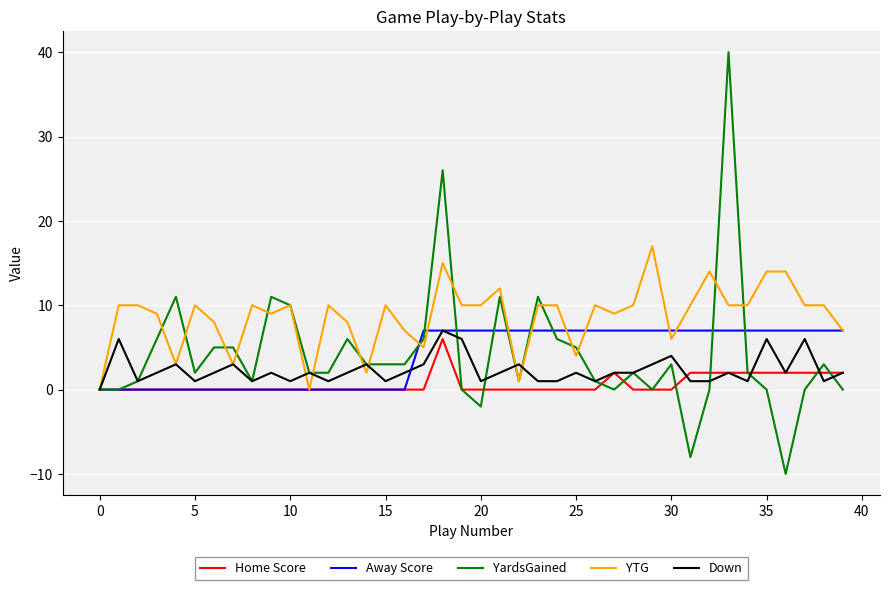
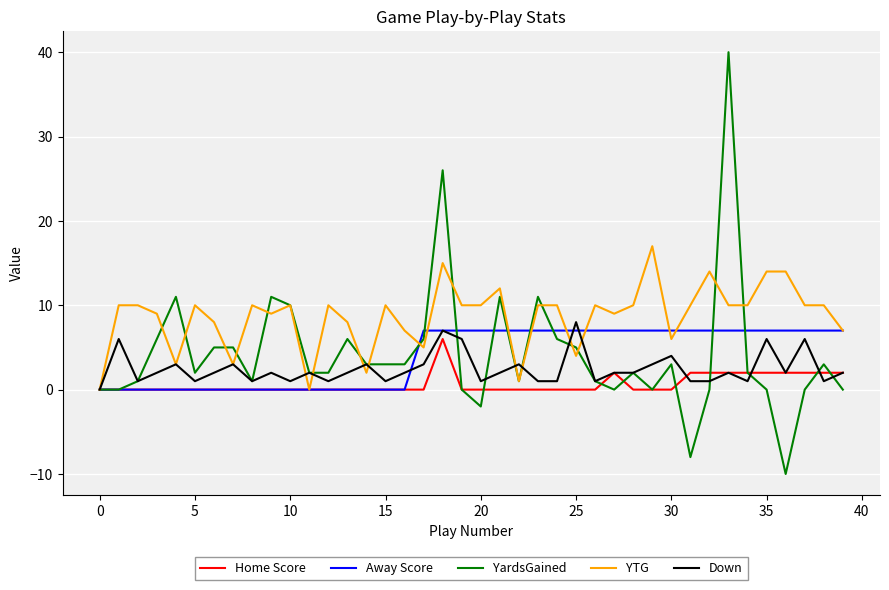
  {
    "Home Score": {
      "20": 0,
      "25": 0,
      "30": 0,
      "35": 2
    },
    "Away Score": {
      "20": 7,
      "25": 7,
      "30": 7,
      "35": 7
    },
    "YardsGained": {
      "5": 2,
      "15": 3,
      "20": -2,
      "25": 5,
      "30": 3,
      "35": 0
    },
    "YTG": {
      "5": 10,
      "15": 10,
      "20": 10,
      "25": 4,
      "30": 6,
      "35": 14
    },
    "Down": {
      "5": 1,
      "10": 1,
      "15": 1,
      "20": 1,
-     "25": 2,
+     "25": 8,
      "30": 4,
      "35": 6
    }
  }
